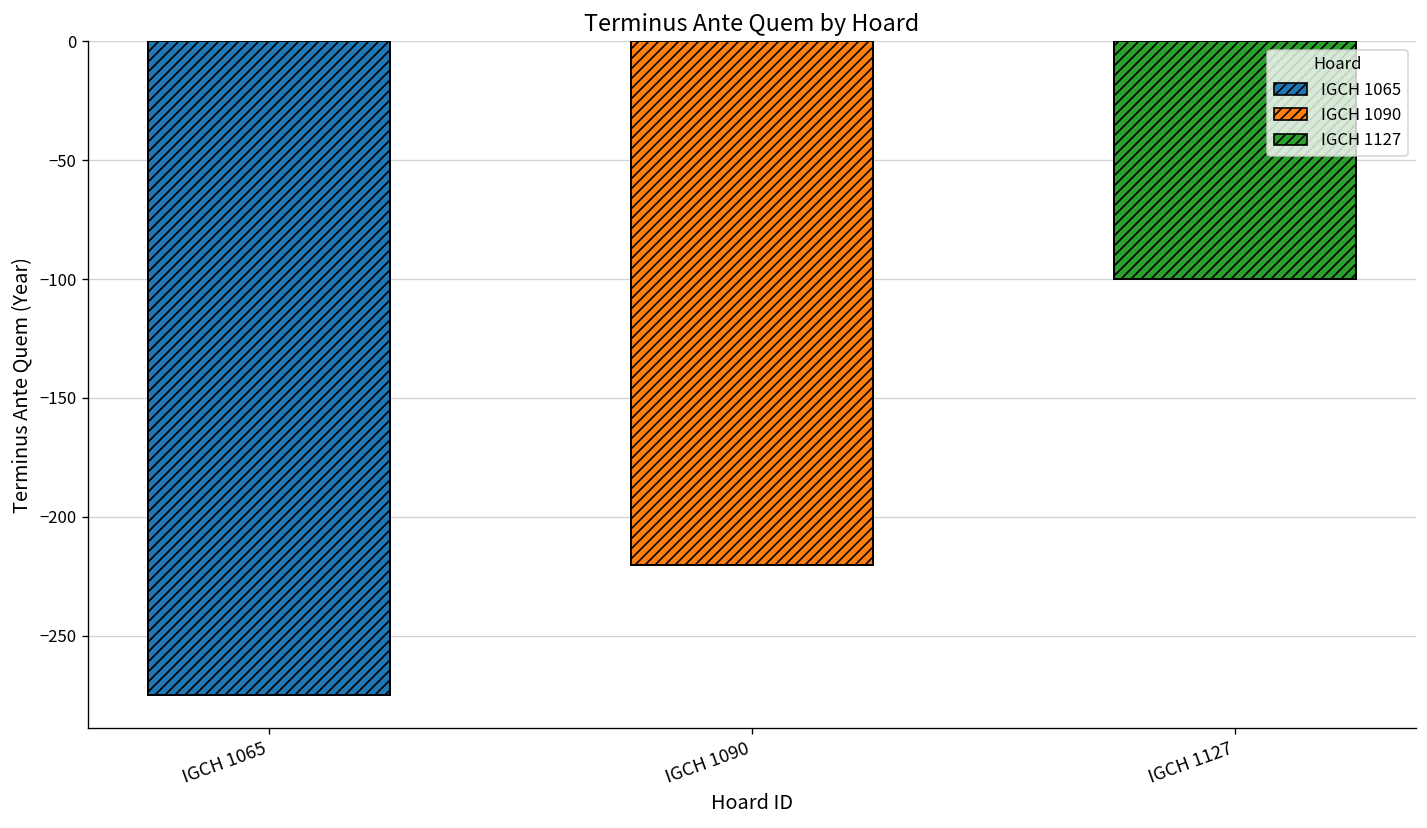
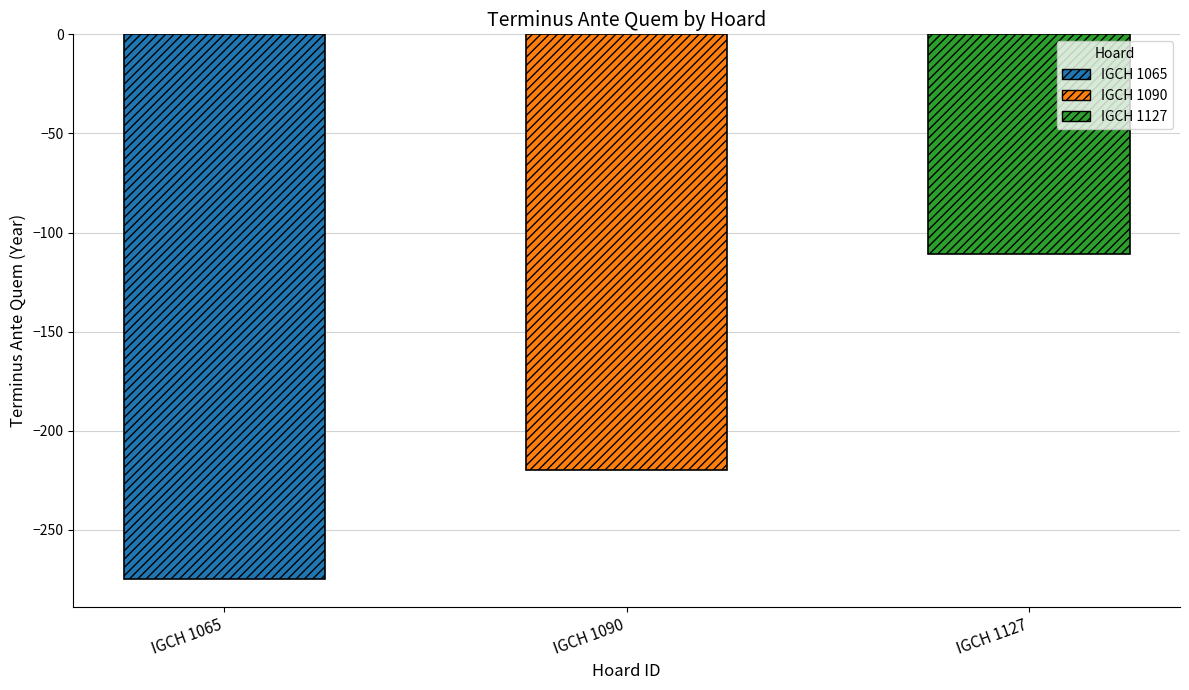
  {
    "IGCH 1065": -275,
    "IGCH 1090": -220,
-   "IGCH 1127": -100
+   "IGCH 1127": -111
  }
